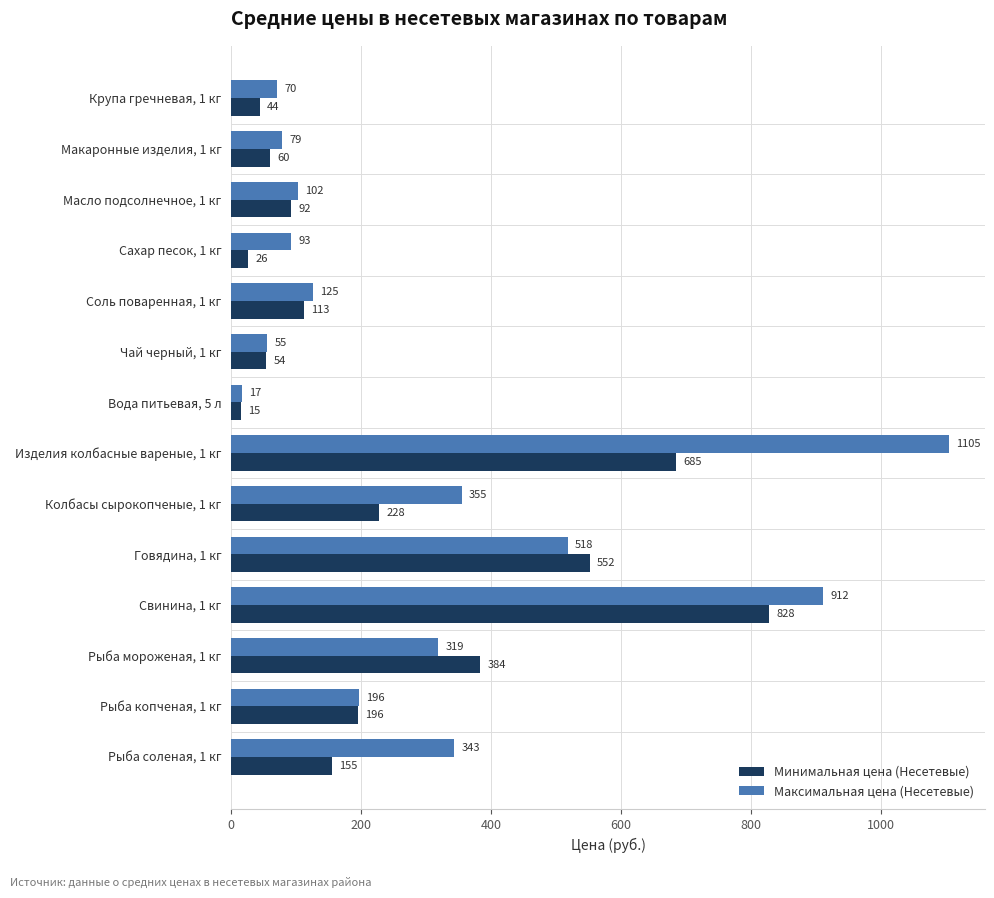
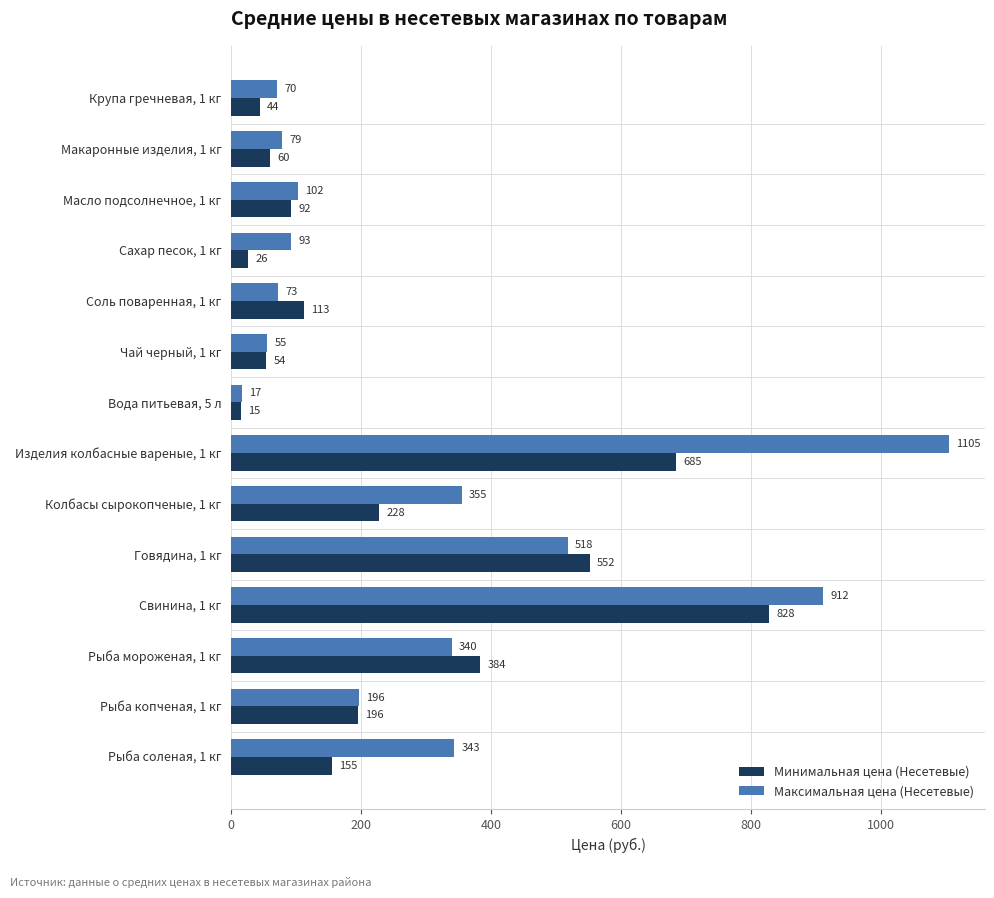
  {
    "Минимальная цена (Несетевые)": {
      "Крупа гречневая, 1 кг": 44,
      "Макаронные изделия, 1 кг": 60,
      "Масло подсолнечное, 1 кг": 92,
      "Сахар песок, 1 кг": 26,
      "Соль поваренная, 1 кг": 113,
      "Чай черный, 1 кг": 54,
      "Вода питьевая, 5 л": 15,
      "Изделия колбасные вареные, 1 кг": 685,
      "Колбасы сырокопченые, 1 кг": 228,
      "Говядина, 1 кг": 552,
      "Свинина, 1 кг": 828,
      "Рыба мороженая, 1 кг": 384,
      "Рыба копченая, 1 кг": 196,
      "Рыба соленая, 1 кг": 155
    },
    "Максимальная цена (Несетевые)": {
      "Крупа гречневая, 1 кг": 70,
      "Макаронные изделия, 1 кг": 79,
      "Масло подсолнечное, 1 кг": 102,
      "Сахар песок, 1 кг": 93,
-     "Соль поваренная, 1 кг": 125,
+     "Соль поваренная, 1 кг": 73,
      "Чай черный, 1 кг": 55,
      "Вода питьевая, 5 л": 17,
      "Изделия колбасные вареные, 1 кг": 1105,
      "Колбасы сырокопченые, 1 кг": 355,
      "Говядина, 1 кг": 518,
      "Свинина, 1 кг": 912,
-     "Рыба мороженая, 1 кг": 319,
+     "Рыба мороженая, 1 кг": 340,
      "Рыба копченая, 1 кг": 196,
      "Рыба соленая, 1 кг": 343
    }
  }
